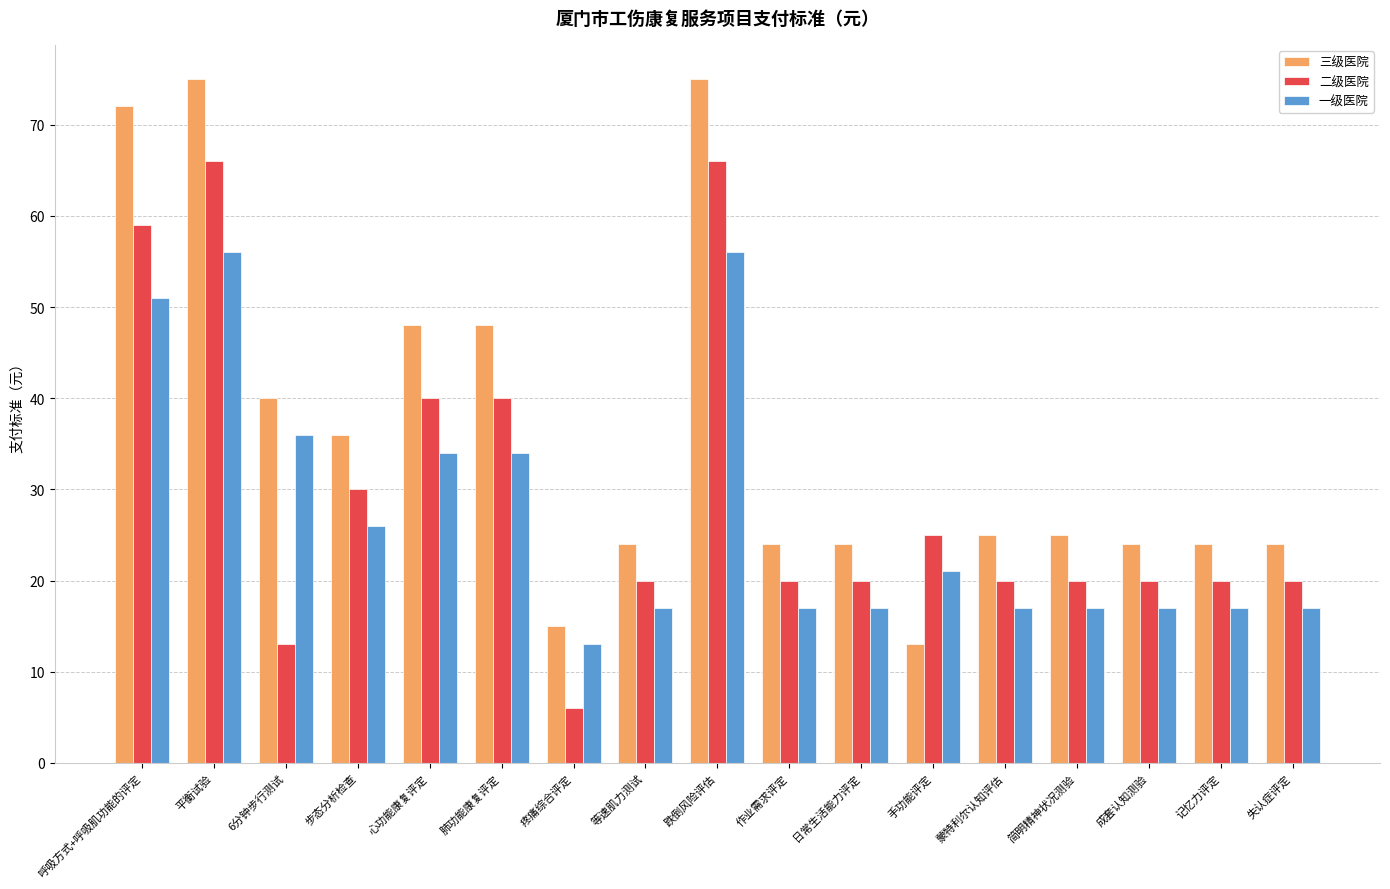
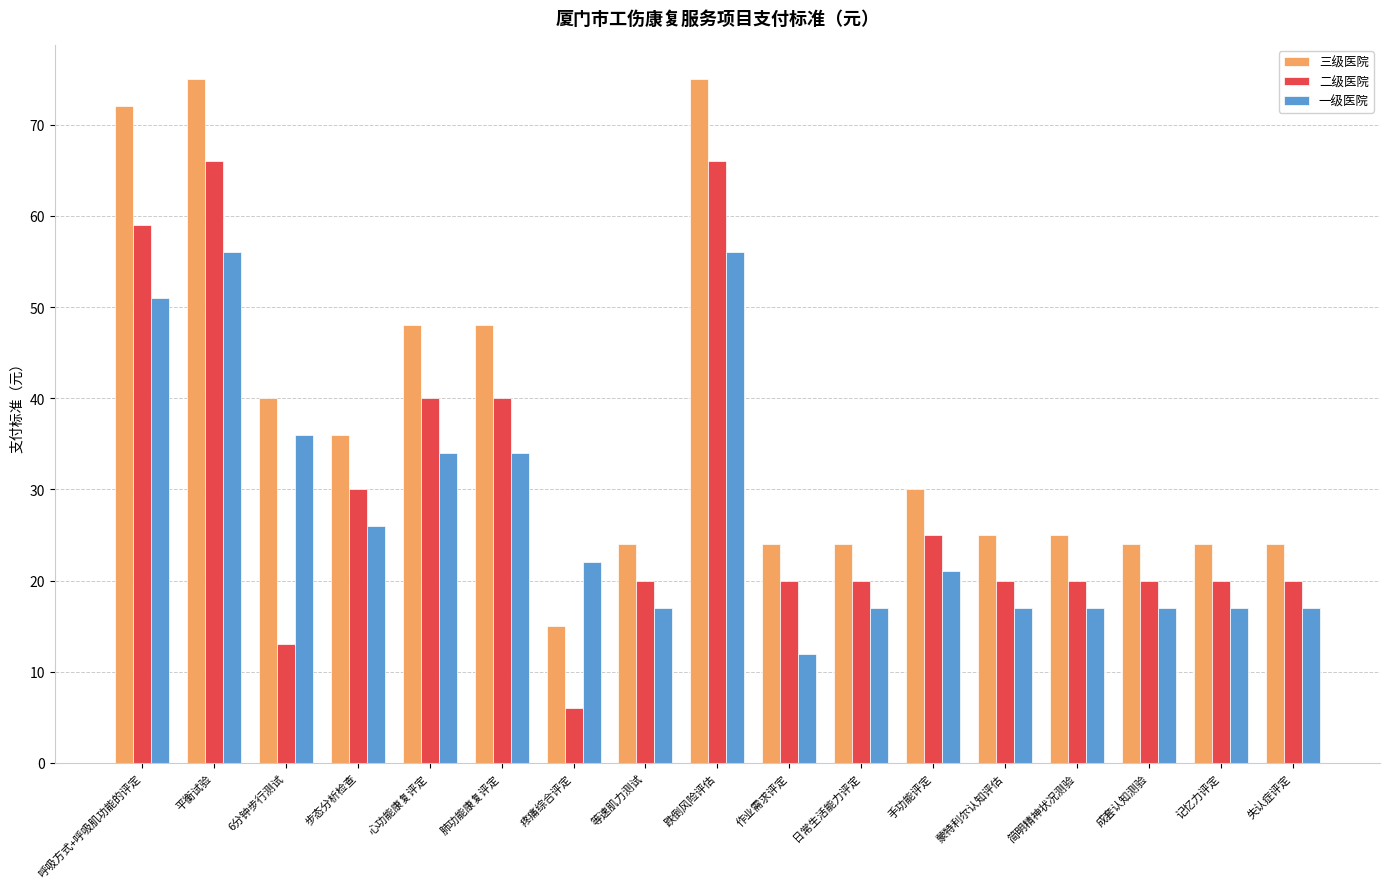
  {
    "三级医院": {
      "呼吸方式+呼吸肌功能的评定": 72,
      "平衡试验": 75,
      "6分钟步行测试": 40,
      "步态分析检查": 36,
      "心功能康复评定": 48,
      "肺功能康复评定": 48,
      "疼痛综合评定": 15,
      "等速肌力测试": 24,
      "跌倒风险评估": 75,
      "作业需求评定": 24,
      "日常生活能力评定": 24,
-     "手功能评定": 13,
+     "手功能评定": 30,
      "蒙特利尔认知评估": 25,
      "简明精神状况测验": 25,
      "成套认知测验": 24,
      "记忆力评定": 24,
      "失认症评定": 24
    },
    "二级医院": {
      "呼吸方式+呼吸肌功能的评定": 59,
      "平衡试验": 66,
      "6分钟步行测试": 13,
      "步态分析检查": 30,
      "心功能康复评定": 40,
      "肺功能康复评定": 40,
      "疼痛综合评定": 6,
      "等速肌力测试": 20,
      "跌倒风险评估": 66,
      "作业需求评定": 20,
      "日常生活能力评定": 20,
      "手功能评定": 25,
      "蒙特利尔认知评估": 20,
      "简明精神状况测验": 20,
      "成套认知测验": 20,
      "记忆力评定": 20,
      "失认症评定": 20
    },
    "一级医院": {
      "呼吸方式+呼吸肌功能的评定": 51,
      "平衡试验": 56,
      "6分钟步行测试": 36,
      "步态分析检查": 26,
      "心功能康复评定": 34,
      "肺功能康复评定": 34,
-     "疼痛综合评定": 13,
+     "疼痛综合评定": 22,
      "等速肌力测试": 17,
      "跌倒风险评估": 56,
-     "作业需求评定": 17,
+     "作业需求评定": 12,
      "日常生活能力评定": 17,
      "手功能评定": 21,
      "蒙特利尔认知评估": 17,
      "简明精神状况测验": 17,
      "成套认知测验": 17,
      "记忆力评定": 17,
      "失认症评定": 17
    }
  }
